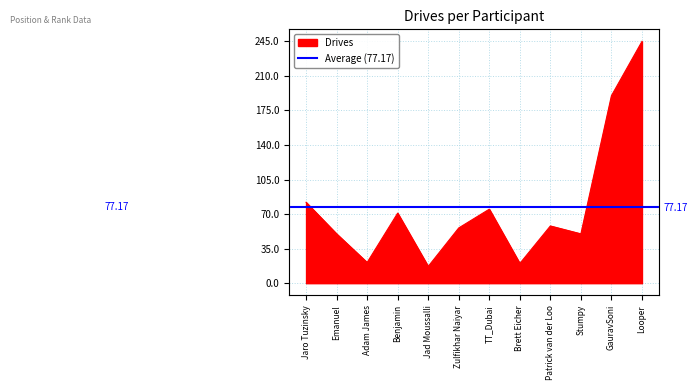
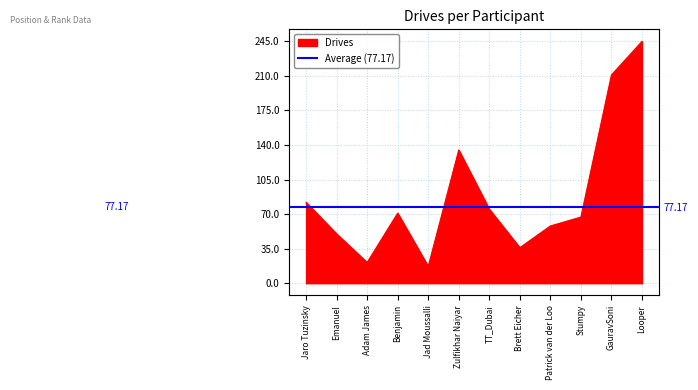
  {
    "Jaro Tuzinsky": 80,
    "Emanuel": 50,
    "Adam James": 20,
    "Benjamin": 70,
    "Jad Moussalli": 20,
-   "Zulfikhar Naiyar": 60,
+   "Zulfikhar Naiyar": 140,
    "TT_Dubai": 80,
-   "Brett Eicher": 20,
+   "Brett Eicher": 40,
    "Patrick van der Loo": 60,
-   "Stumpy": 50,
-   "GauravSoni": 190,
+   "Stumpy": 70,
+   "GauravSoni": 210,
    "Looper": 250
  }
